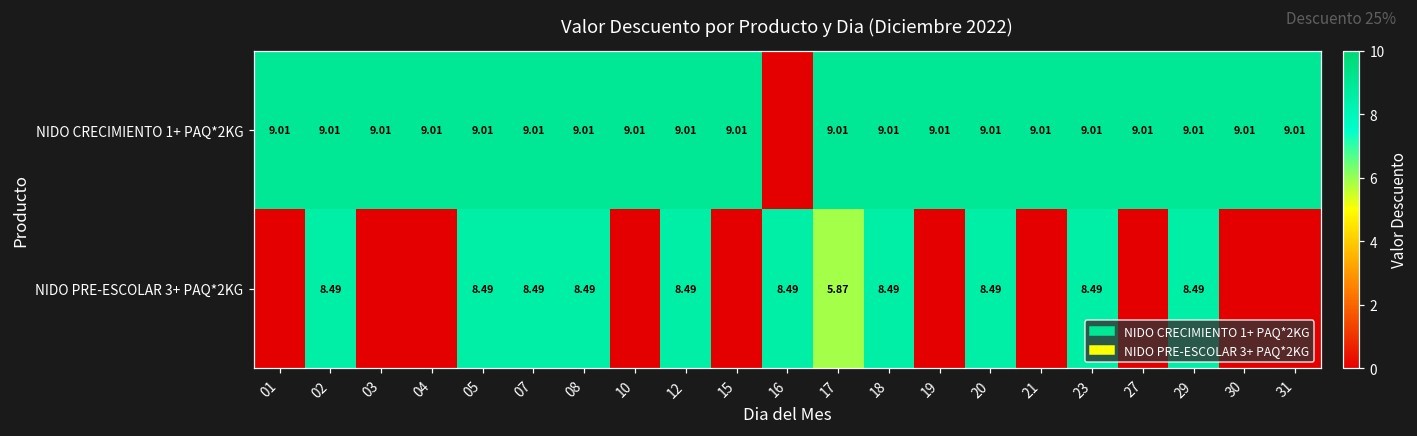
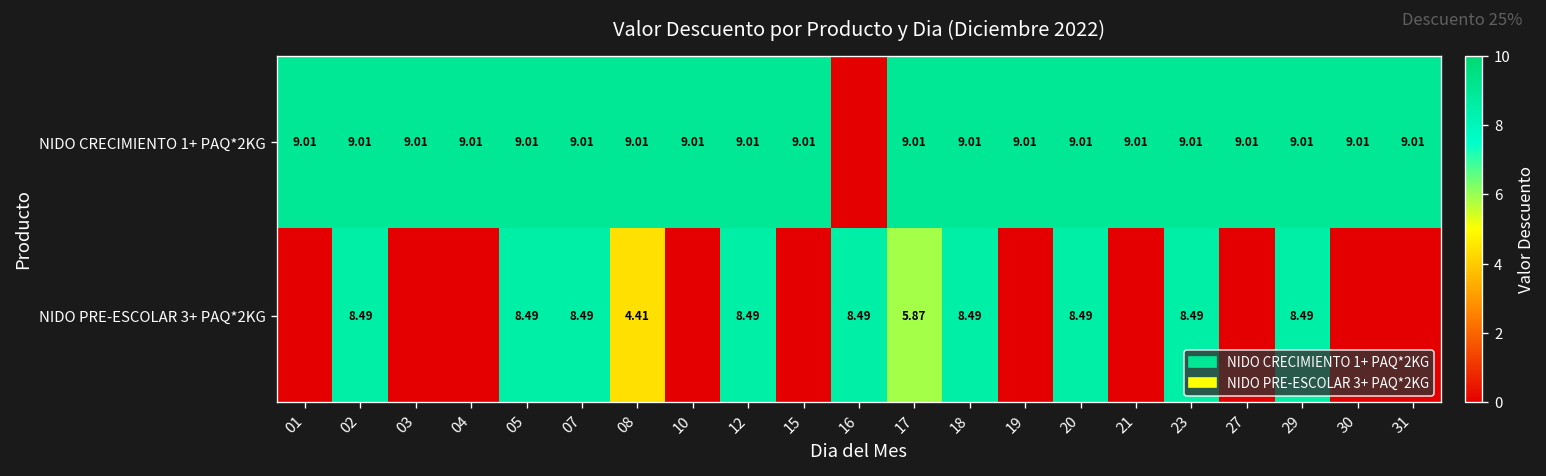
  {
    "NIDO CRECIMIENTO 1+ PAQ*2KG": {
      "01": 9.01,
      "02": 9.01,
      "03": 9.01,
      "04": 9.01,
      "05": 9.01,
      "07": 9.01,
      "08": 9.01,
      "10": 9.01,
      "12": 9.01,
      "15": 9.01,
      "17": 9.01,
      "18": 9.01,
      "19": 9.01,
      "20": 9.01,
      "21": 9.01,
      "23": 9.01,
      "27": 9.01,
      "29": 9.01,
      "30": 9.01,
      "31": 9.01
    },
    "NIDO PRE-ESCOLAR 3+ PAQ*2KG": {
      "02": 8.49,
      "05": 8.49,
      "07": 8.49,
-     "08": 8.49,
+     "08": 4.41,
      "12": 8.49,
      "16": 8.49,
      "17": 5.87,
      "18": 8.49,
      "20": 8.49,
      "23": 8.49,
      "29": 8.49
    }
  }
